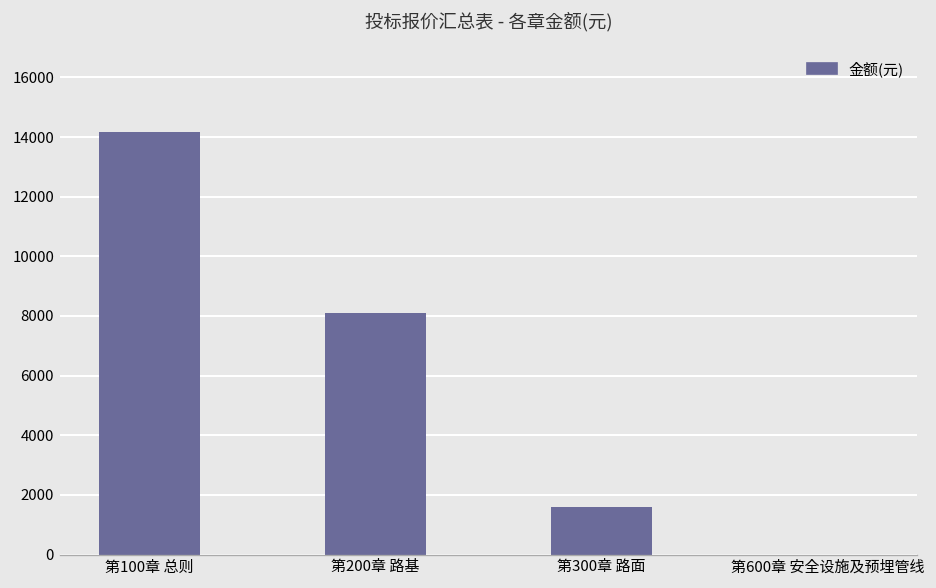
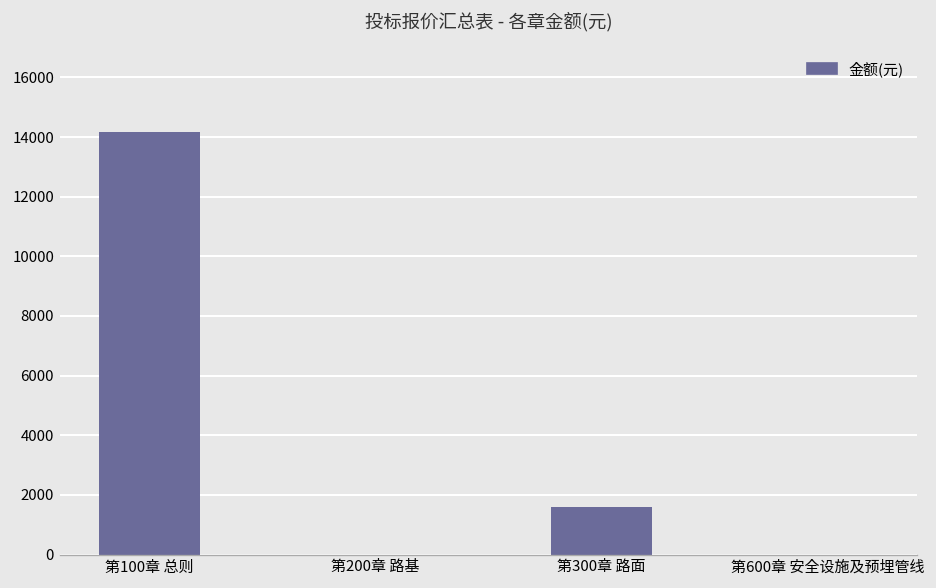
  {
    "第100章 总则": 14200,
-   "第200章 路基": 8100,
+   "第200章 路基": 0,
    "第300章 路面": 1600,
    "第600章 安全设施及预埋管线": 0
  }
